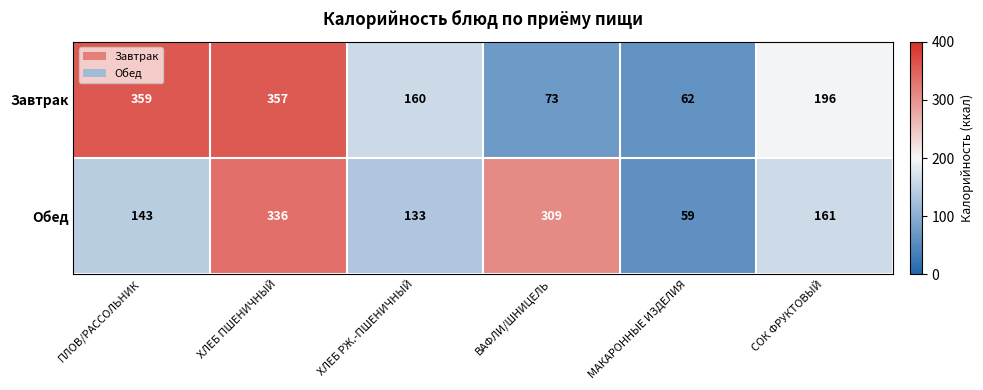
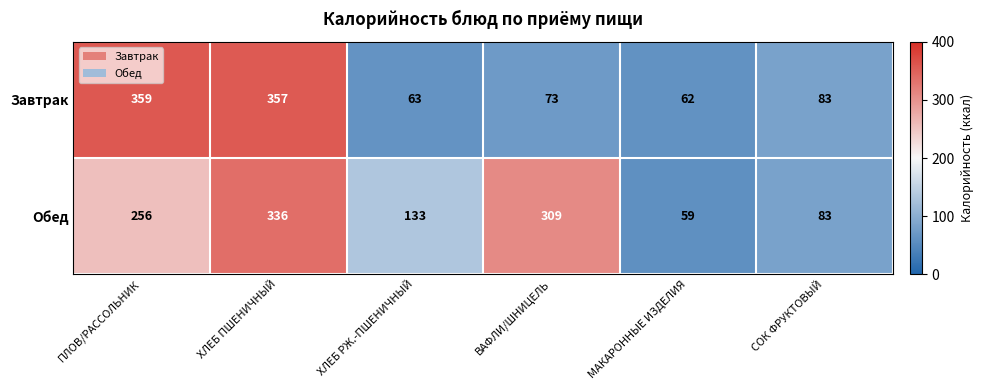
  {
    "Завтрак": {
      "ПЛОВ/РАССОЛЬНИК": 359,
      "ХЛЕБ ПШЕНИЧНЫЙ": 357,
-     "ХЛЕБ РЖ.-ПШЕНИЧНЫЙ": 160,
+     "ХЛЕБ РЖ.-ПШЕНИЧНЫЙ": 63,
      "ВАФЛИ/ШНИЦЕЛЬ": 73,
      "МАКАРОННЫЕ ИЗДЕЛИЯ": 62,
-     "СОК ФРУКТОВЫЙ": 196
+     "СОК ФРУКТОВЫЙ": 83
    },
    "Обед": {
-     "ПЛОВ/РАССОЛЬНИК": 143,
+     "ПЛОВ/РАССОЛЬНИК": 256,
      "ХЛЕБ ПШЕНИЧНЫЙ": 336,
      "ХЛЕБ РЖ.-ПШЕНИЧНЫЙ": 133,
      "ВАФЛИ/ШНИЦЕЛЬ": 309,
      "МАКАРОННЫЕ ИЗДЕЛИЯ": 59,
-     "СОК ФРУКТОВЫЙ": 161
+     "СОК ФРУКТОВЫЙ": 83
    }
  }
